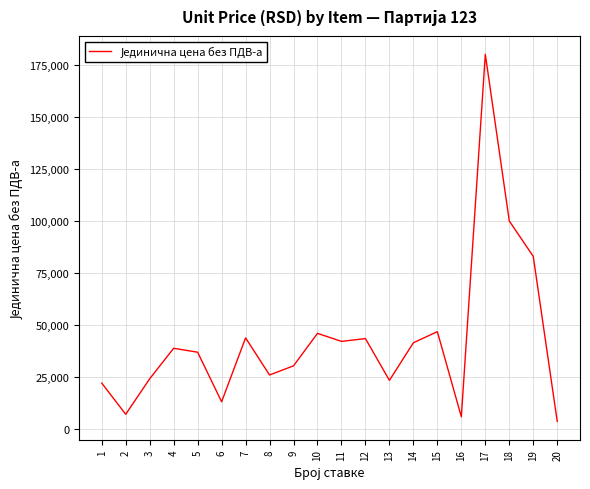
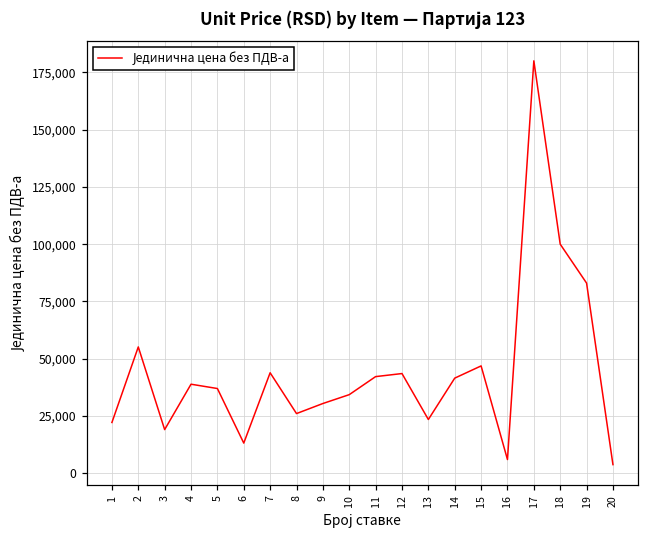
  {
    "1": "22,000",
-   "2": "7,000",
-   "3": "24,000",
+   "2": "55,000",
+   "3": "19,000",
    "4": "39,000",
    "5": "37,000",
    "6": "13,000",
    "7": "44,000",
    "8": "26,000",
    "9": "30,000",
-   "10": "46,000",
+   "10": "34,000",
    "11": "42,000",
    "12": "44,000",
    "13": "23,000",
    "14": "42,000",
    "15": "47,000",
    "16": "6,000",
    "17": "180,000",
    "18": "100,000",
    "19": "83,000",
    "20": "4,000"
  }
